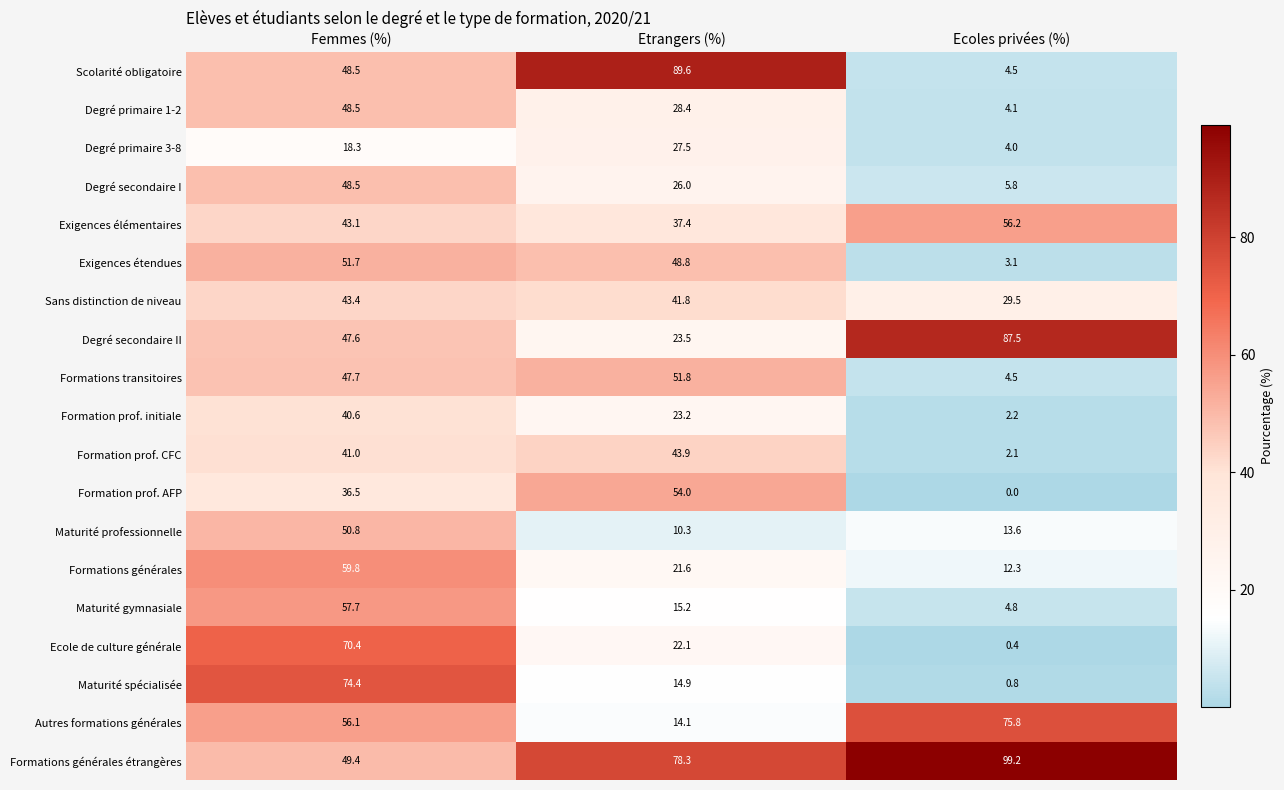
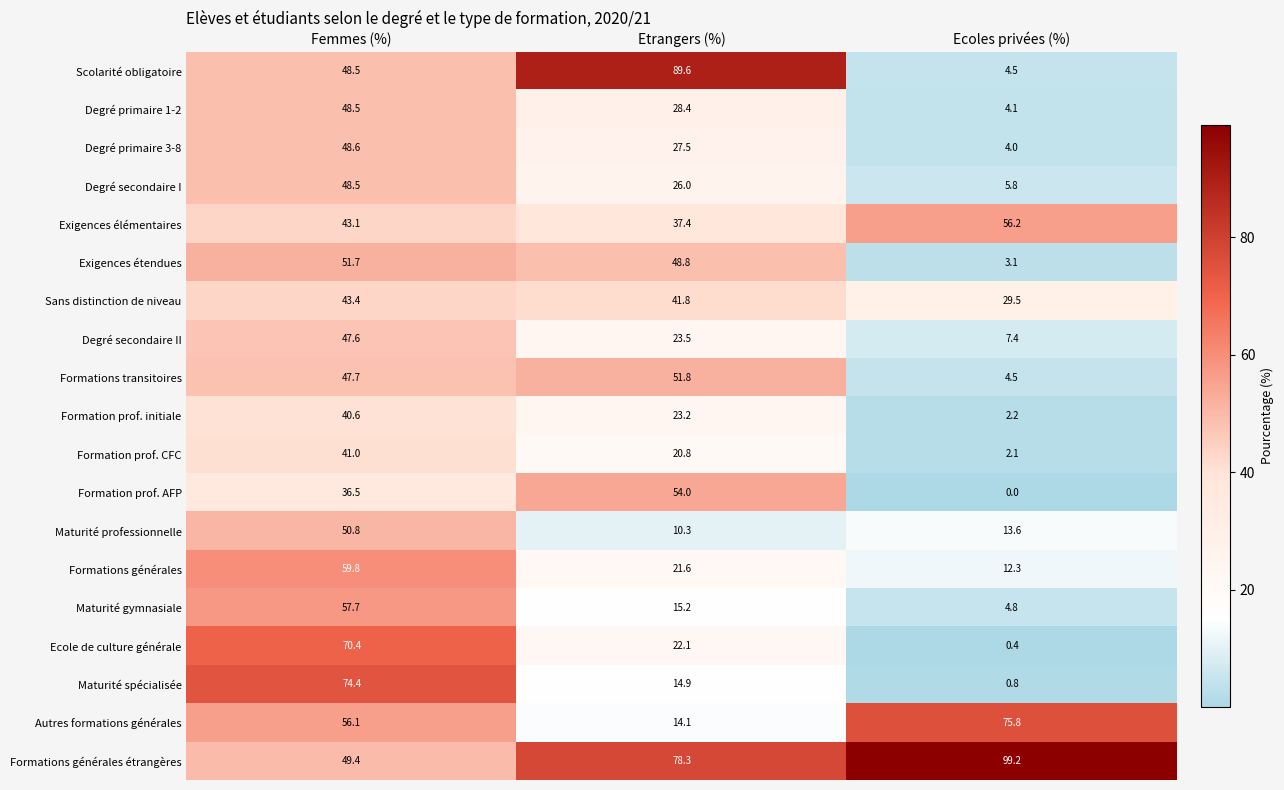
  {
    "Scolarité obligatoire": {
      "Femmes (%)": 48.5,
      "Etrangers (%)": 89.6,
      "Ecoles privées (%)": 4.5
    },
    "Degré primaire 1-2": {
      "Femmes (%)": 48.5,
      "Etrangers (%)": 28.4,
      "Ecoles privées (%)": 4.1
    },
    "Degré primaire 3-8": {
-     "Femmes (%)": 18.3,
+     "Femmes (%)": 48.6,
      "Etrangers (%)": 27.5,
      "Ecoles privées (%)": 4.0
    },
    "Degré secondaire I": {
      "Femmes (%)": 48.5,
      "Etrangers (%)": 26.0,
      "Ecoles privées (%)": 5.8
    },
    "Exigences élémentaires": {
      "Femmes (%)": 43.1,
      "Etrangers (%)": 37.4,
      "Ecoles privées (%)": 56.2
    },
    "Exigences étendues": {
      "Femmes (%)": 51.7,
      "Etrangers (%)": 48.8,
      "Ecoles privées (%)": 3.1
    },
    "Sans distinction de niveau": {
      "Femmes (%)": 43.4,
      "Etrangers (%)": 41.8,
      "Ecoles privées (%)": 29.5
    },
    "Degré secondaire II": {
      "Femmes (%)": 47.6,
      "Etrangers (%)": 23.5,
-     "Ecoles privées (%)": 87.5
+     "Ecoles privées (%)": 7.4
    },
    "Formations transitoires": {
      "Femmes (%)": 47.7,
      "Etrangers (%)": 51.8,
      "Ecoles privées (%)": 4.5
    },
    "Formation prof. initiale": {
      "Femmes (%)": 40.6,
      "Etrangers (%)": 23.2,
      "Ecoles privées (%)": 2.2
    },
    "Formation prof. CFC": {
      "Femmes (%)": 41.0,
-     "Etrangers (%)": 43.9,
+     "Etrangers (%)": 20.8,
      "Ecoles privées (%)": 2.1
    },
    "Formation prof. AFP": {
      "Femmes (%)": 36.5,
      "Etrangers (%)": 54.0,
      "Ecoles privées (%)": 0.0
    },
    "Maturité professionnelle": {
      "Femmes (%)": 50.8,
      "Etrangers (%)": 10.3,
      "Ecoles privées (%)": 13.6
    },
    "Formations générales": {
      "Femmes (%)": 59.8,
      "Etrangers (%)": 21.6,
      "Ecoles privées (%)": 12.3
    },
    "Maturité gymnasiale": {
      "Femmes (%)": 57.7,
      "Etrangers (%)": 15.2,
      "Ecoles privées (%)": 4.8
    },
    "Ecole de culture générale": {
      "Femmes (%)": 70.4,
      "Etrangers (%)": 22.1,
      "Ecoles privées (%)": 0.4
    },
    "Maturité spécialisée": {
      "Femmes (%)": 74.4,
      "Etrangers (%)": 14.9,
      "Ecoles privées (%)": 0.8
    },
    "Autres formations générales": {
      "Femmes (%)": 56.1,
      "Etrangers (%)": 14.1,
      "Ecoles privées (%)": 75.8
    },
    "Formations générales étrangères": {
      "Femmes (%)": 49.4,
      "Etrangers (%)": 78.3,
      "Ecoles privées (%)": 99.2
    }
  }
